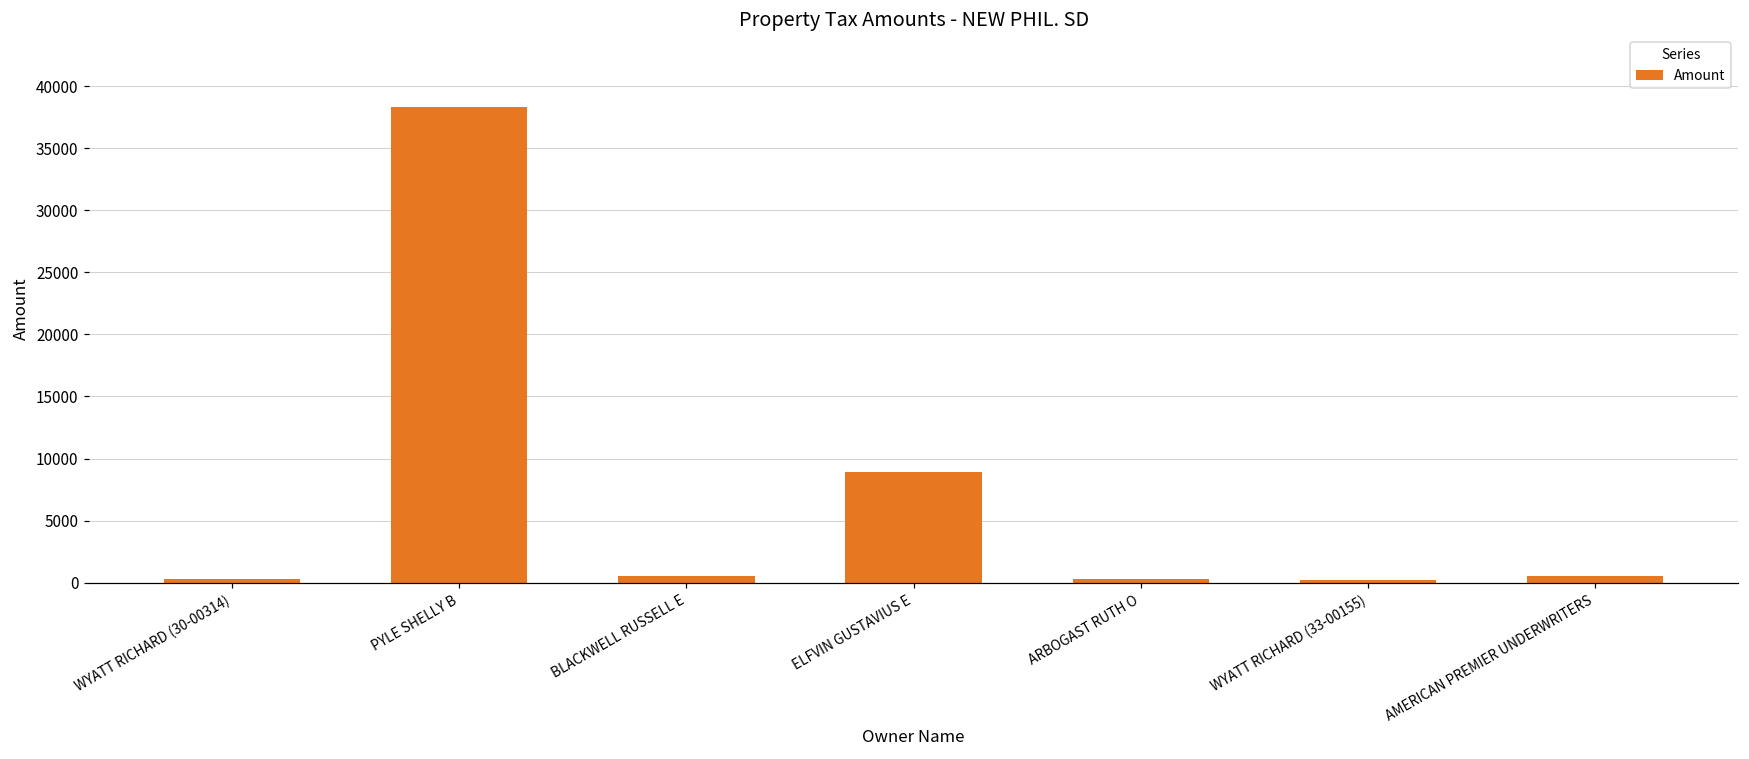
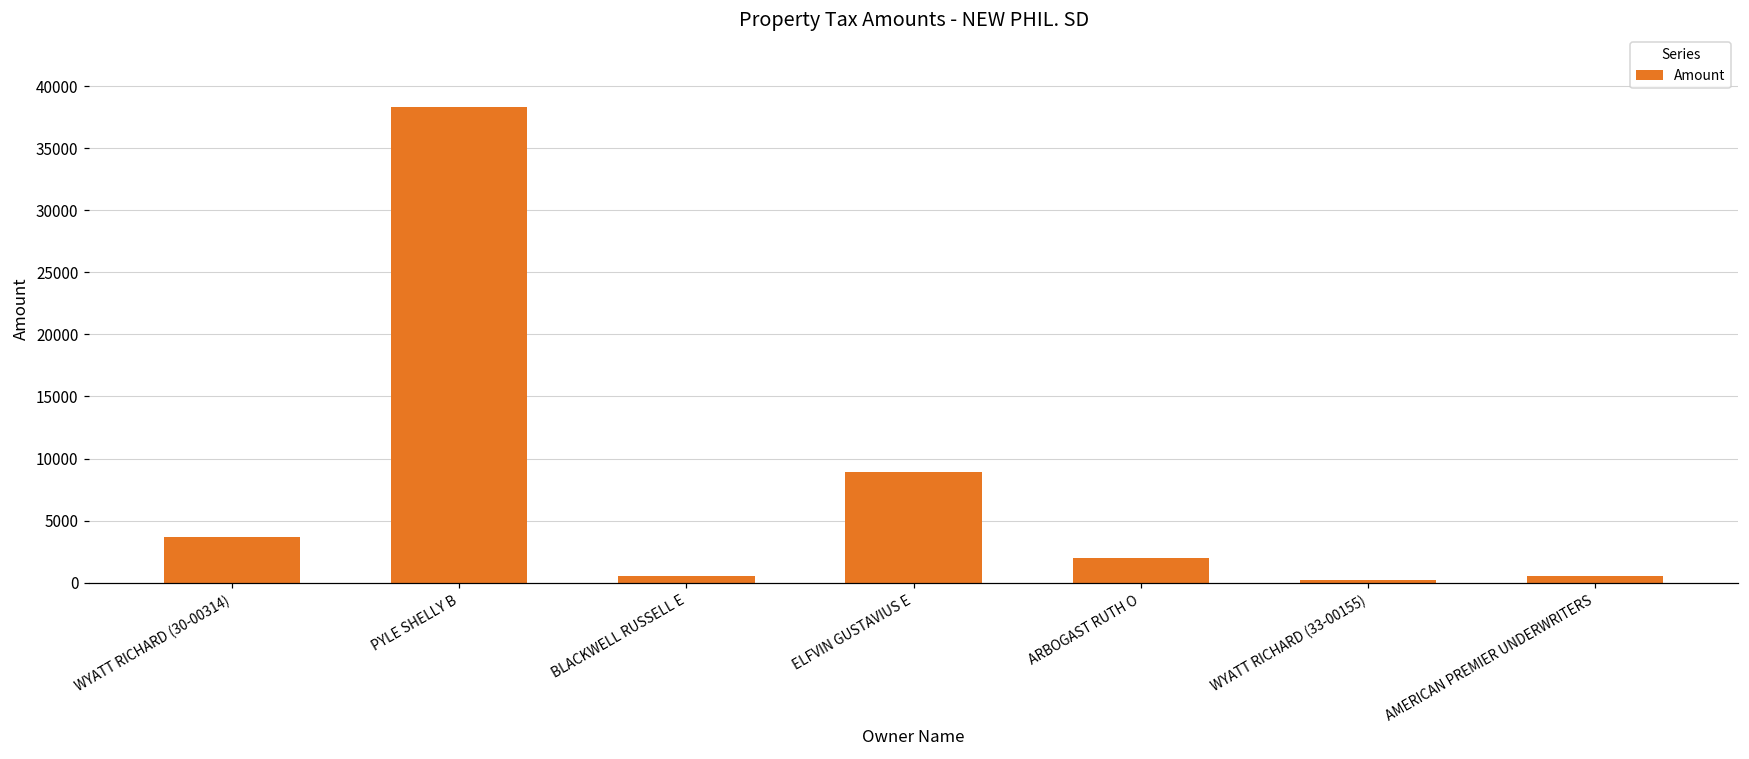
  {
-   "WYATT RICHARD (30-00314)": 300,
+   "WYATT RICHARD (30-00314)": 3700,
    "PYLE SHELLY B": 38300,
    "BLACKWELL RUSSELL E": 500,
    "ELFVIN GUSTAVIUS E": 8900,
-   "ARBOGAST RUTH O": 300,
+   "ARBOGAST RUTH O": 2000,
    "WYATT RICHARD (33-00155)": 200,
    "AMERICAN PREMIER UNDERWRITERS": 600
  }
